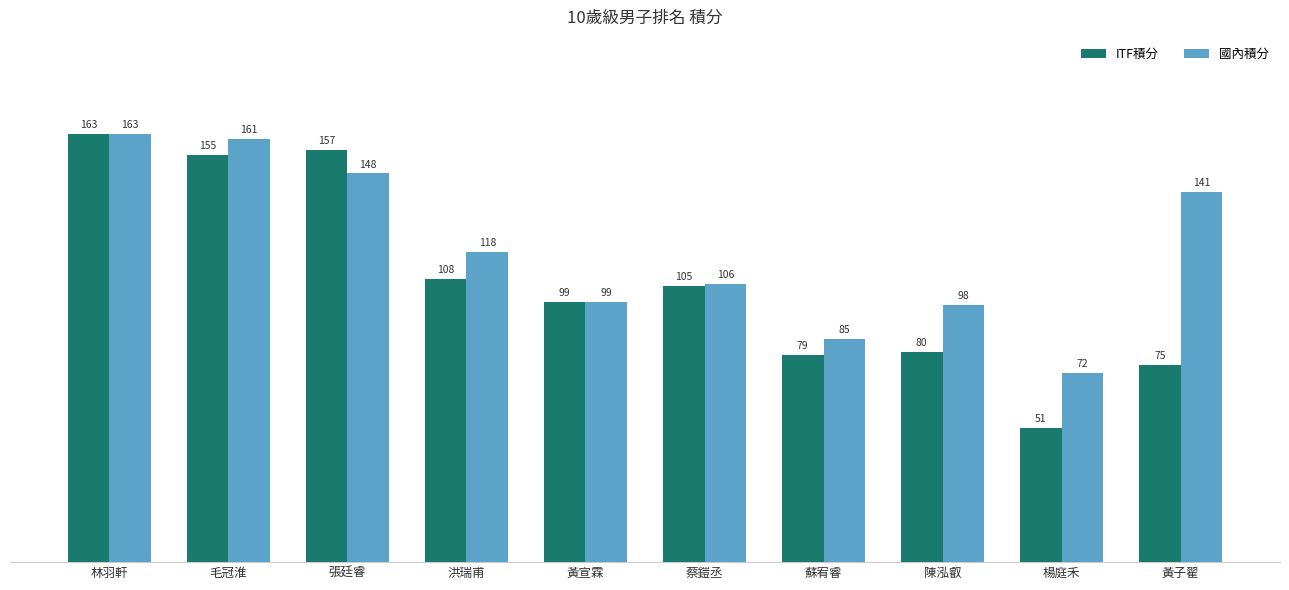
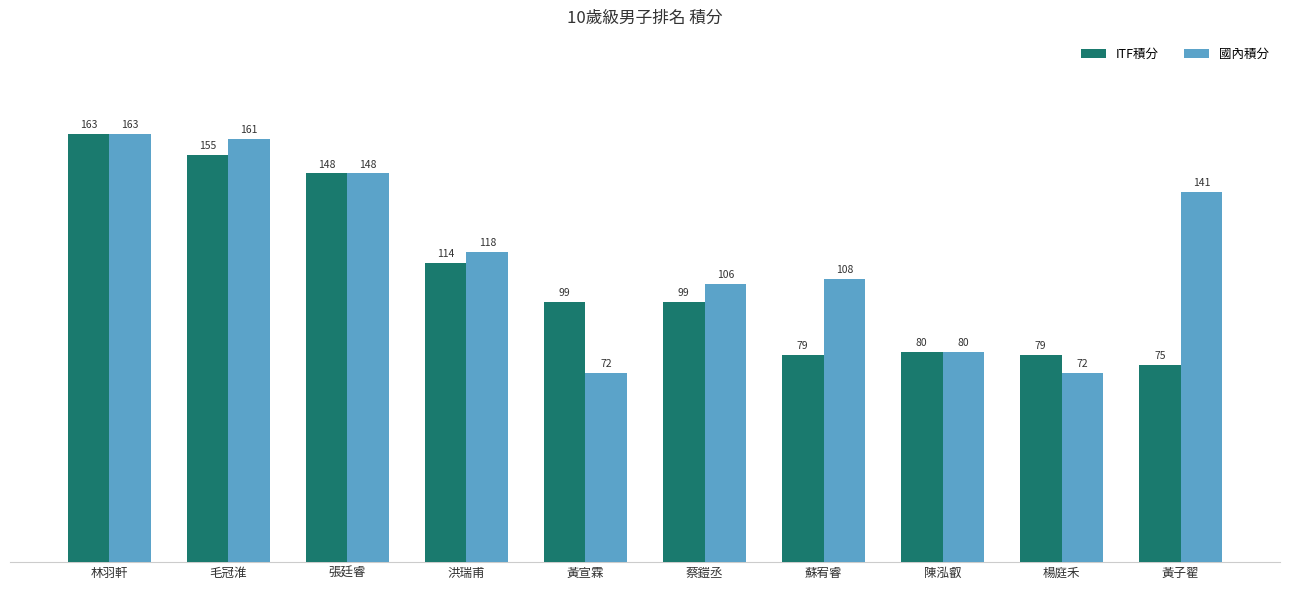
  {
    "ITF積分": {
      "林羽軒": 163,
      "毛冠淮": 155,
-     "張廷睿": 157,
-     "洪瑞甫": 108,
+     "張廷睿": 148,
+     "洪瑞甫": 114,
      "黃宣霖": 99,
-     "蔡鎧丞": 105,
+     "蔡鎧丞": 99,
      "蘇宥睿": 79,
      "陳泓叡": 80,
-     "楊庭禾": 51,
+     "楊庭禾": 79,
      "黃子翟": 75
    },
    "國內積分": {
      "林羽軒": 163,
      "毛冠淮": 161,
      "張廷睿": 148,
      "洪瑞甫": 118,
-     "黃宣霖": 99,
+     "黃宣霖": 72,
      "蔡鎧丞": 106,
-     "蘇宥睿": 85,
-     "陳泓叡": 98,
+     "蘇宥睿": 108,
+     "陳泓叡": 80,
      "楊庭禾": 72,
      "黃子翟": 141
    }
  }
